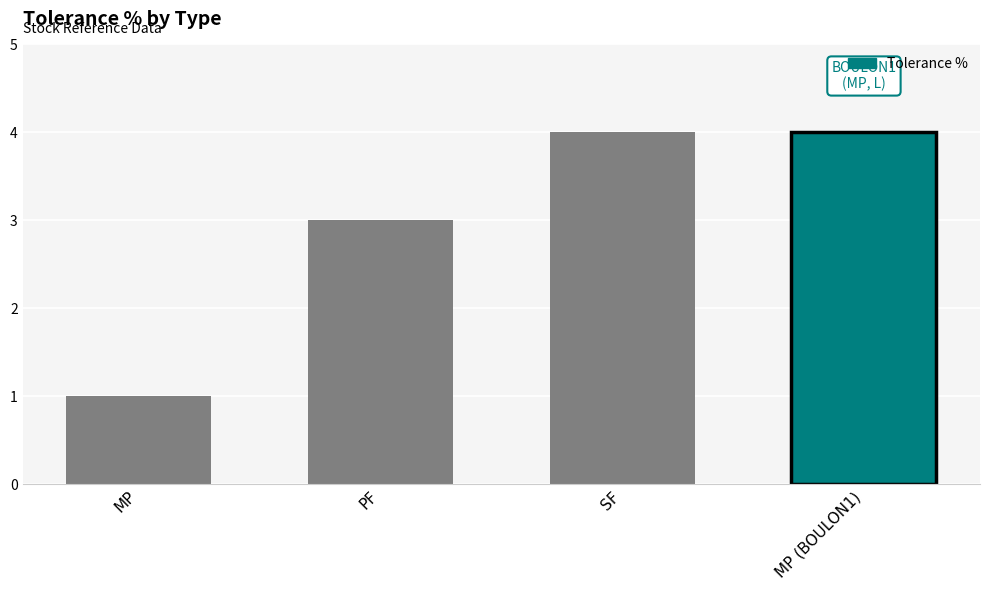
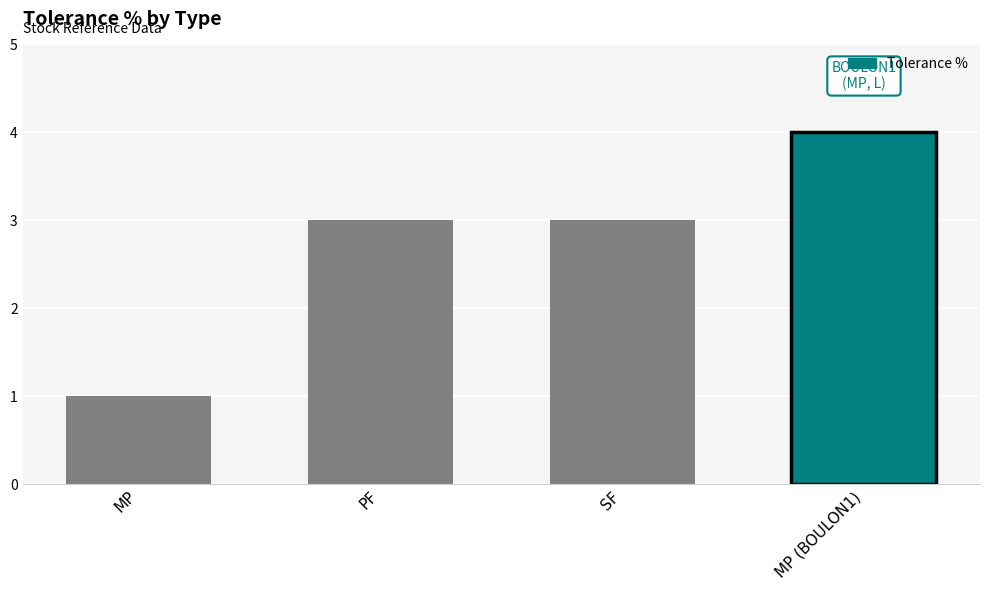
  {
    "MP": 1,
    "PF": 3,
-   "SF": 4,
+   "SF": 3,
    "MP (BOULON1)": 4
  }
